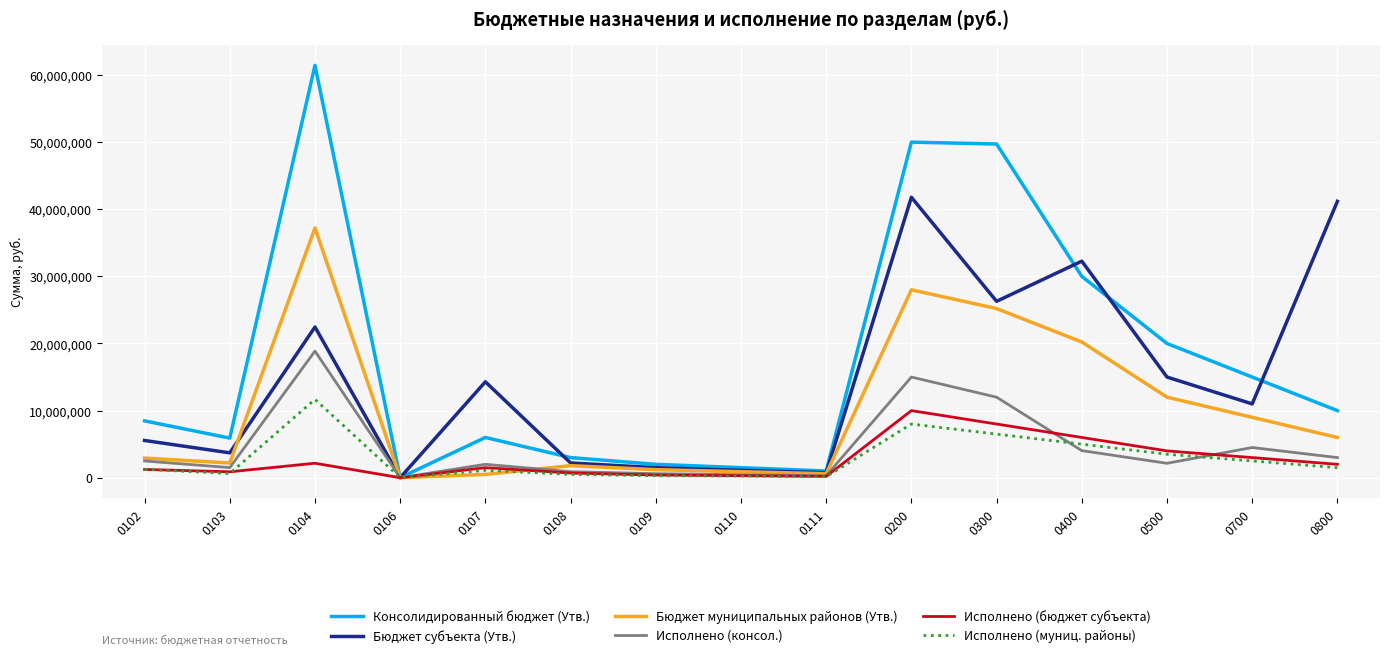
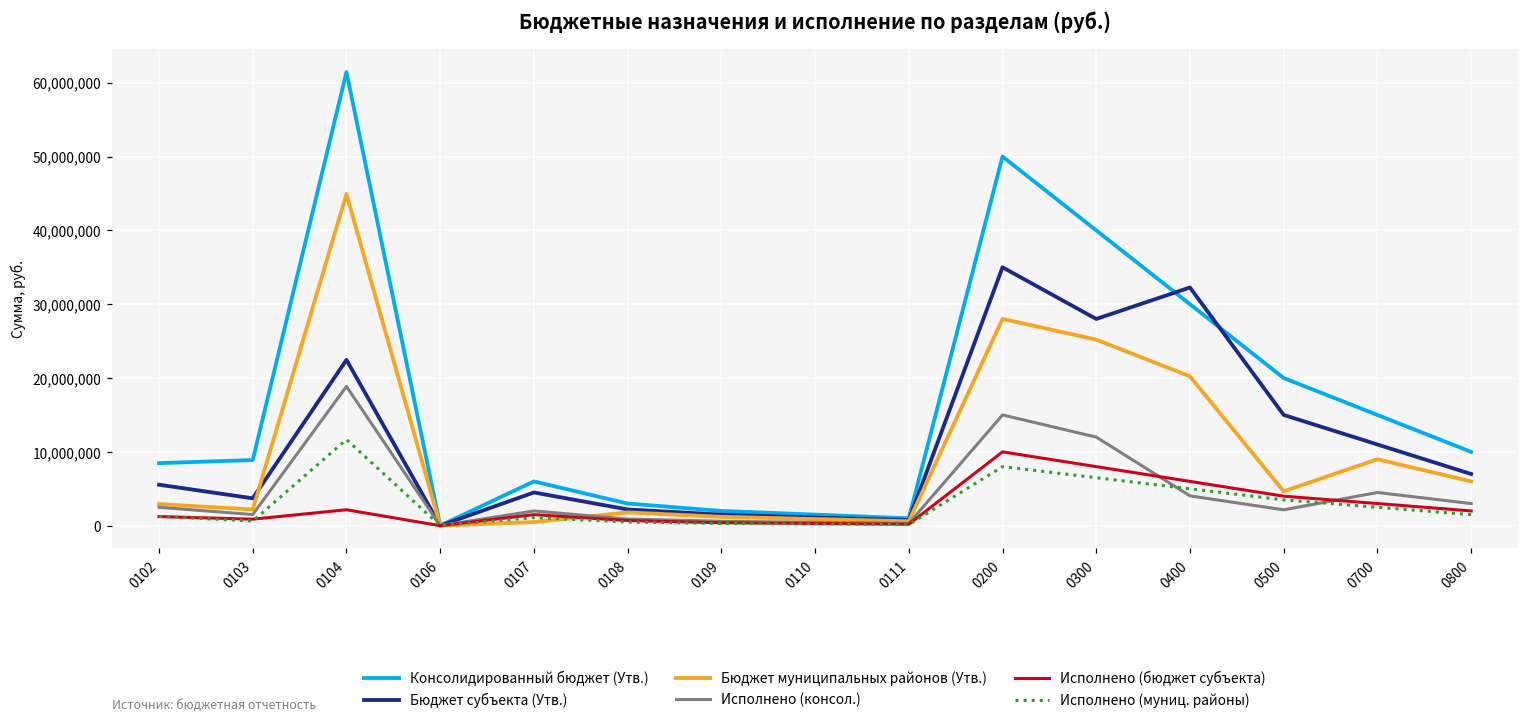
  {
    "Консолидированный бюджет (Утв.)": {
      "0102": "8,000,000",
-     "0103": "6,000,000",
+     "0103": "9,000,000",
      "0104": "61,000,000",
      "0107": "6,000,000",
      "0108": "3,000,000",
      "0109": "2,000,000",
      "0110": "2,000,000",
      "0200": "50,000,000",
-     "0300": "50,000,000",
+     "0300": "40,000,000",
      "0400": "30,000,000",
      "0500": "20,000,000",
      "0700": "15,000,000",
      "0800": "10,000,000"
    },
    "Бюджет субъекта (Утв.)": {
      "0102": "6,000,000",
      "0103": "4,000,000",
      "0104": "22,000,000",
-     "0107": "14,000,000",
+     "0107": "5,000,000",
      "0108": "2,000,000",
-     "0200": "42,000,000",
-     "0300": "26,000,000",
+     "0200": "35,000,000",
+     "0300": "28,000,000",
      "0400": "32,000,000",
      "0500": "15,000,000",
      "0700": "11,000,000",
-     "0800": "41,000,000"
+     "0800": "7,000,000"
    },
    "Бюджет муниципальных районов (Утв.)": {
      "0102": "3,000,000",
      "0103": "2,000,000",
-     "0104": "37,000,000",
+     "0104": "45,000,000",
      "0107": "0",
      "0108": "2,000,000",
      "0200": "28,000,000",
      "0300": "25,000,000",
      "0400": "20,000,000",
-     "0500": "12,000,000",
+     "0500": "5,000,000",
      "0700": "9,000,000",
      "0800": "6,000,000"
    },
    "Исполнено (консол.)": {
      "0102": "2,000,000",
      "0103": "2,000,000",
      "0104": "19,000,000",
      "0107": "2,000,000",
      "0200": "15,000,000",
      "0300": "12,000,000",
      "0400": "4,000,000",
      "0500": "2,000,000",
      "0700": "5,000,000",
      "0800": "3,000,000"
    },
    "Исполнено (бюджет субъекта)": {
      "0104": "2,000,000",
      "0107": "2,000,000",
      "0200": "10,000,000",
      "0300": "8,000,000",
      "0400": "6,000,000",
      "0500": "4,000,000",
      "0700": "3,000,000",
      "0800": "2,000,000"
    },
    "Исполнено (муниц. районы)": {
      "0104": "12,000,000",
      "0107": "1,000,000",
      "0200": "8,000,000",
      "0300": "7,000,000",
      "0400": "5,000,000",
      "0500": "4,000,000",
      "0700": "3,000,000",
      "0800": "2,000,000"
    }
  }
